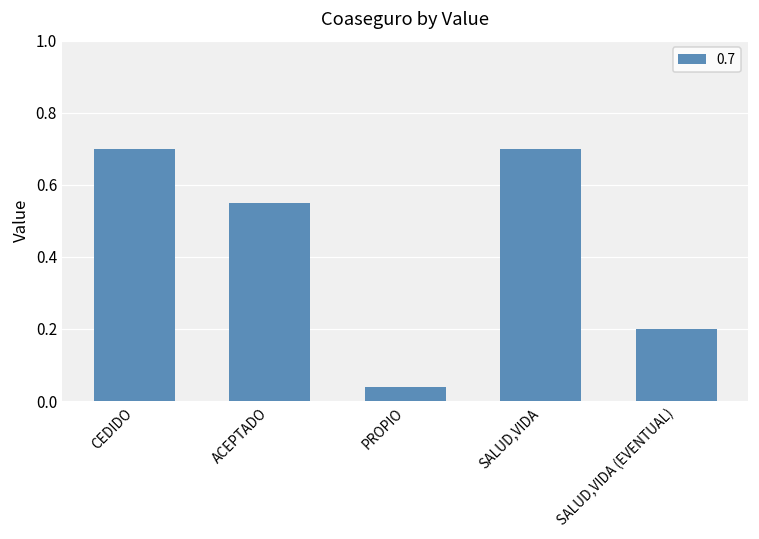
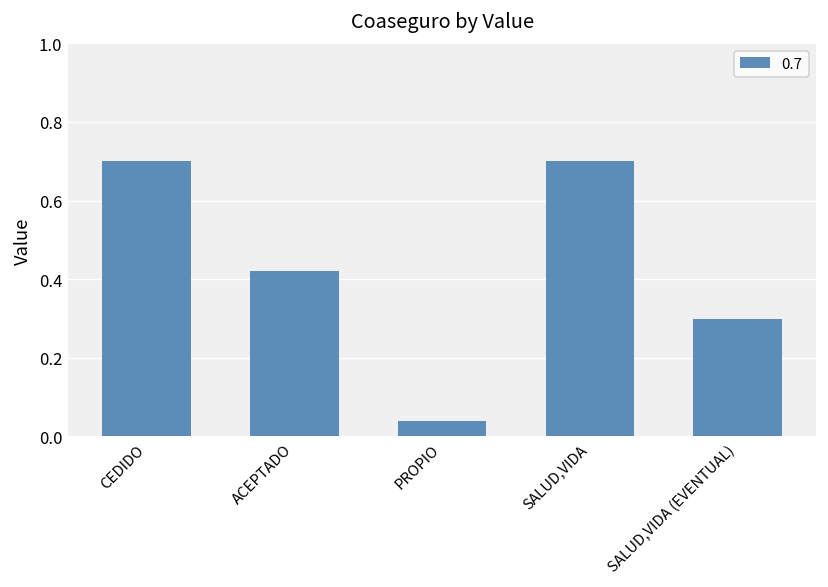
  {
    "CEDIDO": 0.70,
-   "ACEPTADO": 0.55,
+   "ACEPTADO": 0.42,
    "PROPIO": 0.04,
    "SALUD,VIDA": 0.70,
-   "SALUD,VIDA (EVENTUAL)": 0.2
+   "SALUD,VIDA (EVENTUAL)": 0.3
  }
